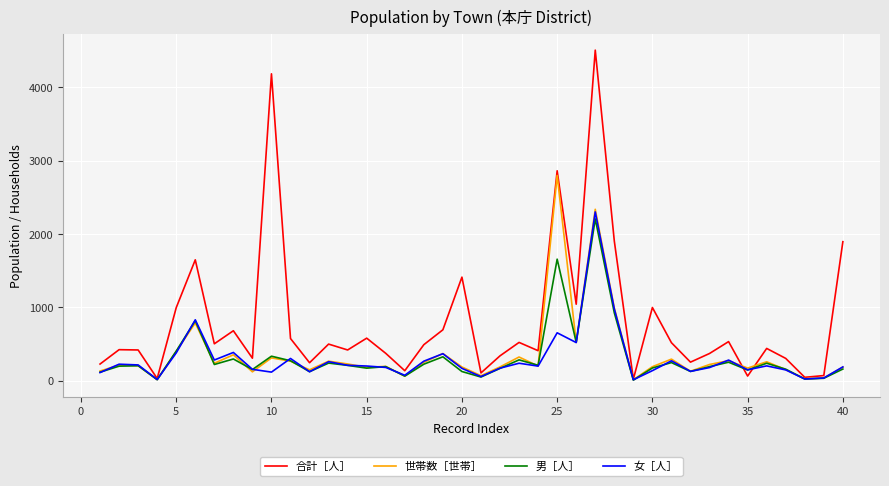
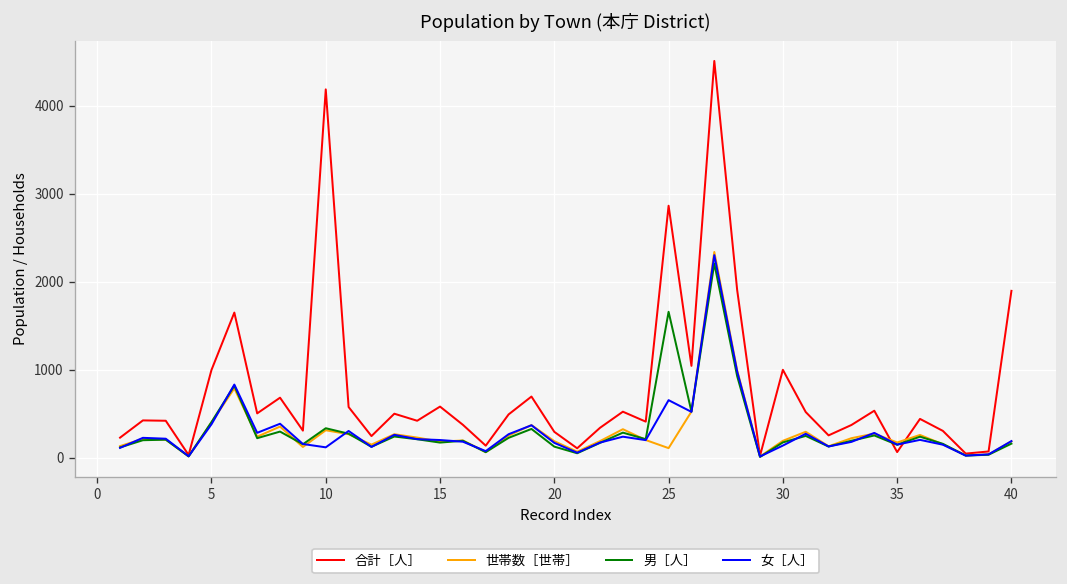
  {
    "合計［人］": {
      "5": 1000,
      "10": 4200,
      "15": 600,
-     "20": 1400,
+     "20": 300,
      "25": 2900,
      "30": 1000,
      "35": 100,
      "40": 1900
    },
    "世帯数［世帯］": {
-     "25": 2800
+     "25": 100
    },
    "男［人］": {
      "20": 100,
      "25": 1700
    },
    "女［人］": {
      "10": 100,
      "25": 700,
      "30": 100
    }
  }
